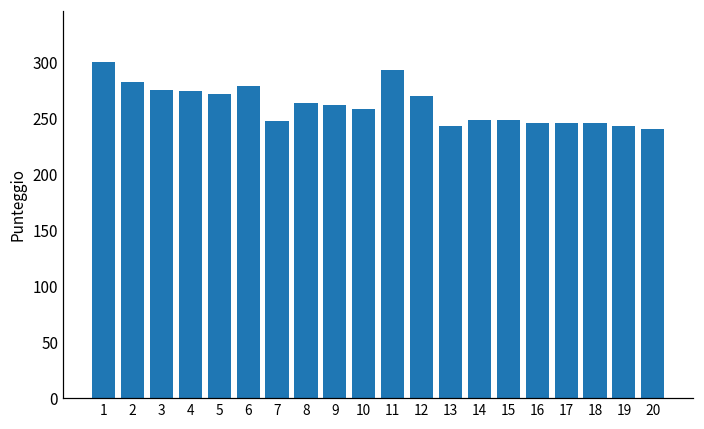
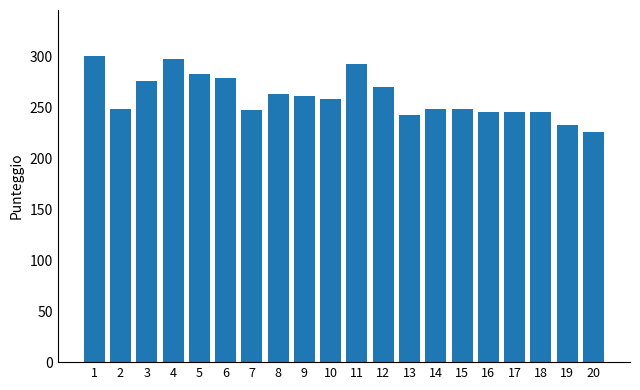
  {
    "1": 301,
-   "2": 283,
+   "2": 249,
    "3": 276,
-   "4": 275,
-   "5": 272,
+   "4": 298,
+   "5": 283,
    "6": 279,
    "7": 248,
    "8": 264,
    "9": 262,
    "10": 259,
    "11": 293,
    "12": 270,
    "13": 243,
    "14": 249,
    "15": 249,
    "16": 246,
    "17": 246,
    "18": 246,
-   "19": 243,
-   "20": 241
+   "19": 233,
+   "20": 226
  }
